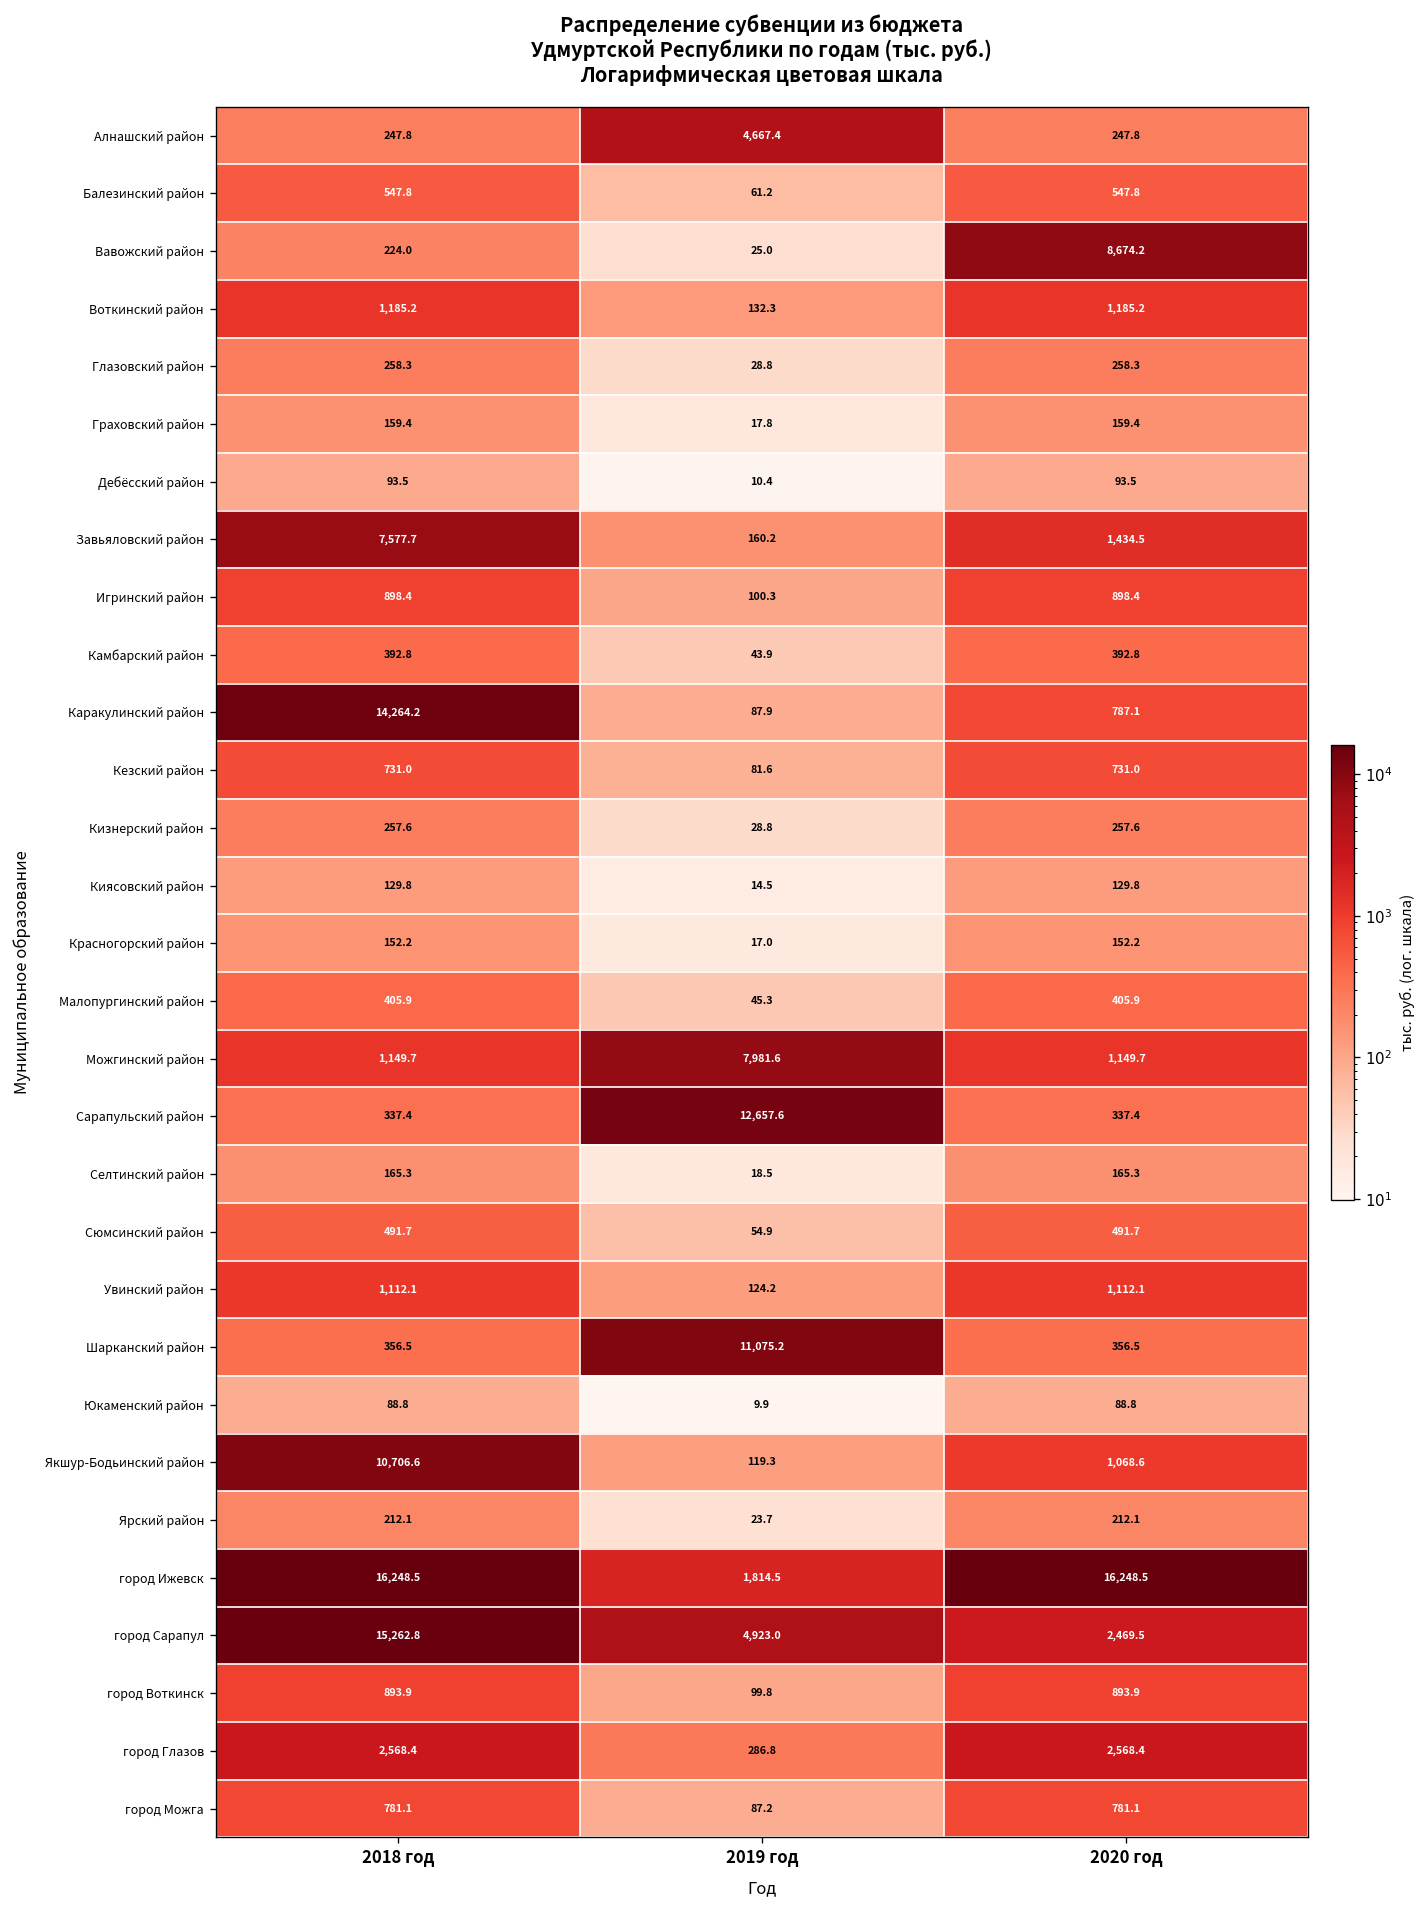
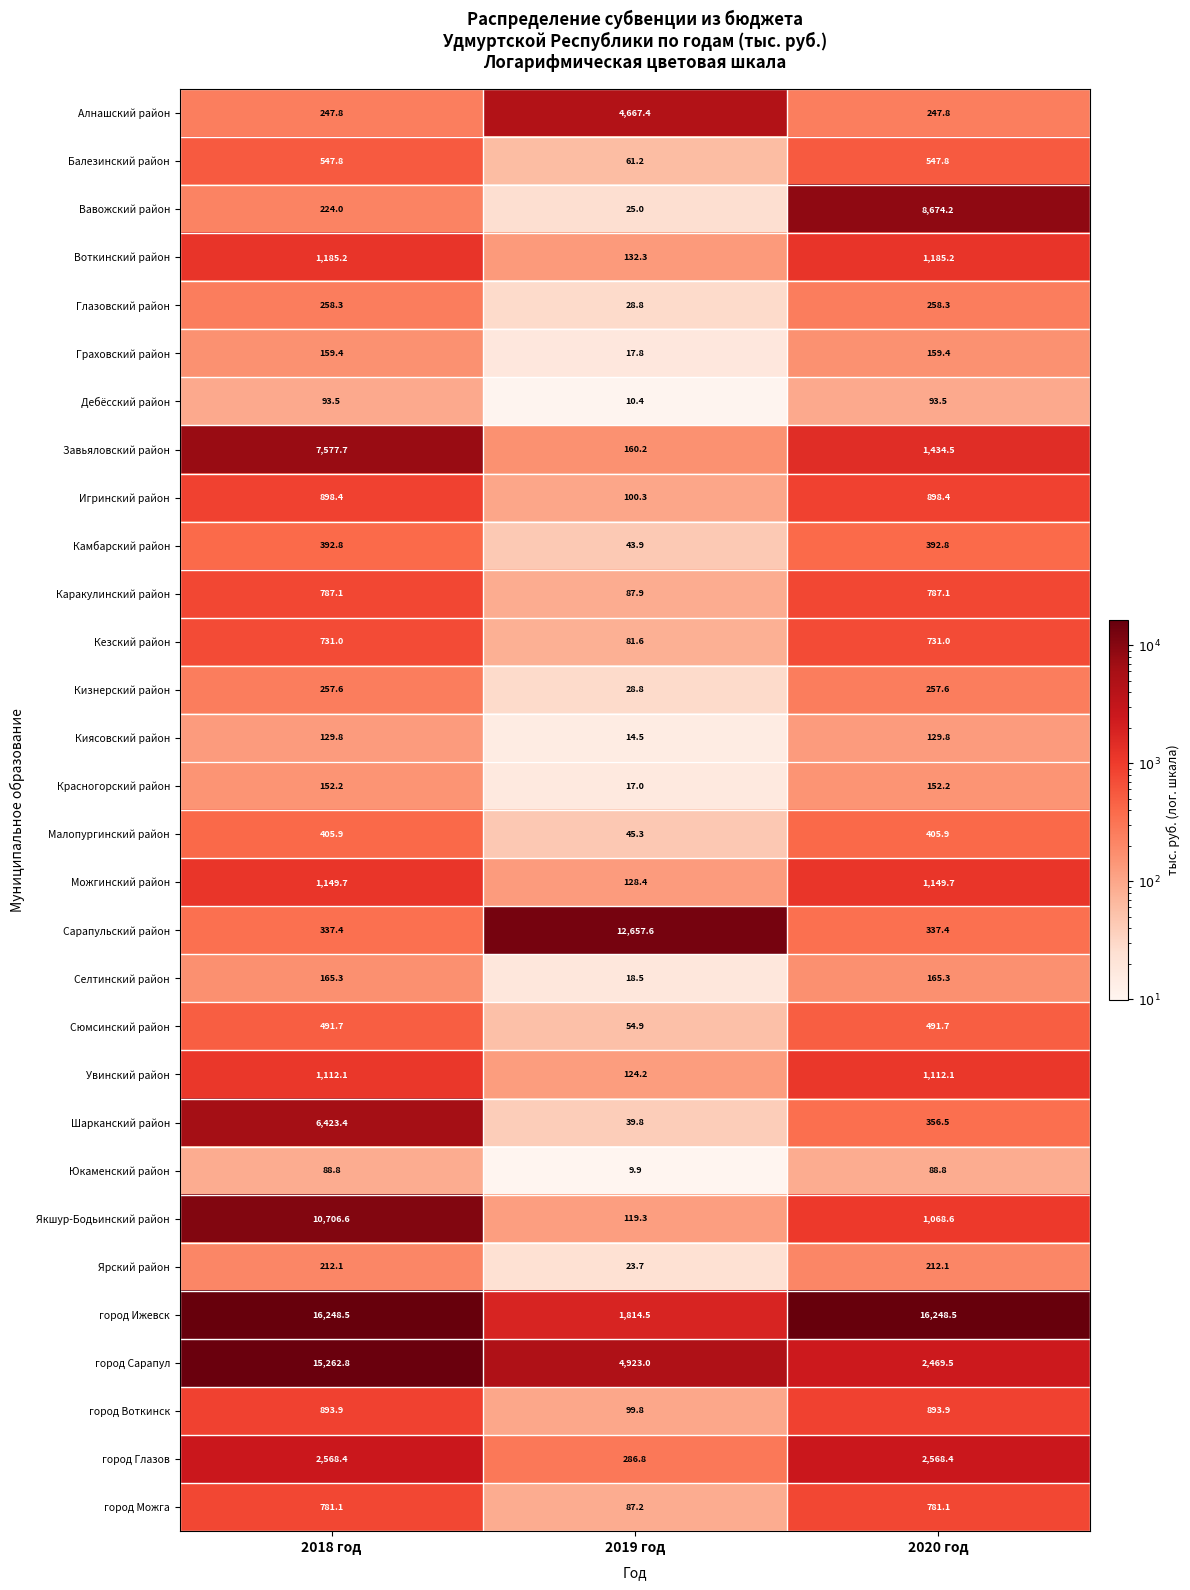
  {
    "Алнашский район": {
      "2018 год": "247.8",
      "2019 год": "4,667.4",
      "2020 год": "247.8"
    },
    "Балезинский район": {
      "2018 год": "547.8",
      "2019 год": "61.2",
      "2020 год": "547.8"
    },
    "Вавожский район": {
      "2018 год": "224.0",
      "2019 год": "25.0",
      "2020 год": "8,674.2"
    },
    "Воткинский район": {
      "2018 год": "1,185.2",
      "2019 год": "132.3",
      "2020 год": "1,185.2"
    },
    "Глазовский район": {
      "2018 год": "258.3",
      "2019 год": "28.8",
      "2020 год": "258.3"
    },
    "Граховский район": {
      "2018 год": "159.4",
      "2019 год": "17.8",
      "2020 год": "159.4"
    },
    "Дебёсский район": {
      "2018 год": "93.5",
      "2019 год": "10.4",
      "2020 год": "93.5"
    },
    "Завьяловский район": {
      "2018 год": "7,577.7",
      "2019 год": "160.2",
      "2020 год": "1,434.5"
    },
    "Игринский район": {
      "2018 год": "898.4",
      "2019 год": "100.3",
      "2020 год": "898.4"
    },
    "Камбарский район": {
      "2018 год": "392.8",
      "2019 год": "43.9",
      "2020 год": "392.8"
    },
    "Каракулинский район": {
-     "2018 год": "14,264.2",
+     "2018 год": "787.1",
      "2019 год": "87.9",
      "2020 год": "787.1"
    },
    "Кезский район": {
      "2018 год": "731.0",
      "2019 год": "81.6",
      "2020 год": "731.0"
    },
    "Кизнерский район": {
      "2018 год": "257.6",
      "2019 год": "28.8",
      "2020 год": "257.6"
    },
    "Киясовский район": {
      "2018 год": "129.8",
      "2019 год": "14.5",
      "2020 год": "129.8"
    },
    "Красногорский район": {
      "2018 год": "152.2",
      "2019 год": "17.0",
      "2020 год": "152.2"
    },
    "Малопургинский район": {
      "2018 год": "405.9",
      "2019 год": "45.3",
      "2020 год": "405.9"
    },
    "Можгинский район": {
      "2018 год": "1,149.7",
-     "2019 год": "7,981.6",
+     "2019 год": "128.4",
      "2020 год": "1,149.7"
    },
    "Сарапульский район": {
      "2018 год": "337.4",
      "2019 год": "12,657.6",
      "2020 год": "337.4"
    },
    "Селтинский район": {
      "2018 год": "165.3",
      "2019 год": "18.5",
      "2020 год": "165.3"
    },
    "Сюмсинский район": {
      "2018 год": "491.7",
      "2019 год": "54.9",
      "2020 год": "491.7"
    },
    "Увинский район": {
      "2018 год": "1,112.1",
      "2019 год": "124.2",
      "2020 год": "1,112.1"
    },
    "Шарканский район": {
-     "2018 год": "356.5",
-     "2019 год": "11,075.2",
+     "2018 год": "6,423.4",
+     "2019 год": "39.8",
      "2020 год": "356.5"
    },
    "Юкаменский район": {
      "2018 год": "88.8",
      "2019 год": "9.9",
      "2020 год": "88.8"
    },
    "Якшур-Бодьинский район": {
      "2018 год": "10,706.6",
      "2019 год": "119.3",
      "2020 год": "1,068.6"
    },
    "Ярский район": {
      "2018 год": "212.1",
      "2019 год": "23.7",
      "2020 год": "212.1"
    },
    "город Ижевск": {
      "2018 год": "16,248.5",
      "2019 год": "1,814.5",
      "2020 год": "16,248.5"
    },
    "город Сарапул": {
      "2018 год": "15,262.8",
      "2019 год": "4,923.0",
      "2020 год": "2,469.5"
    },
    "город Воткинск": {
      "2018 год": "893.9",
      "2019 год": "99.8",
      "2020 год": "893.9"
    },
    "город Глазов": {
      "2018 год": "2,568.4",
      "2019 год": "286.8",
      "2020 год": "2,568.4"
    },
    "город Можга": {
      "2018 год": "781.1",
      "2019 год": "87.2",
      "2020 год": "781.1"
    }
  }
